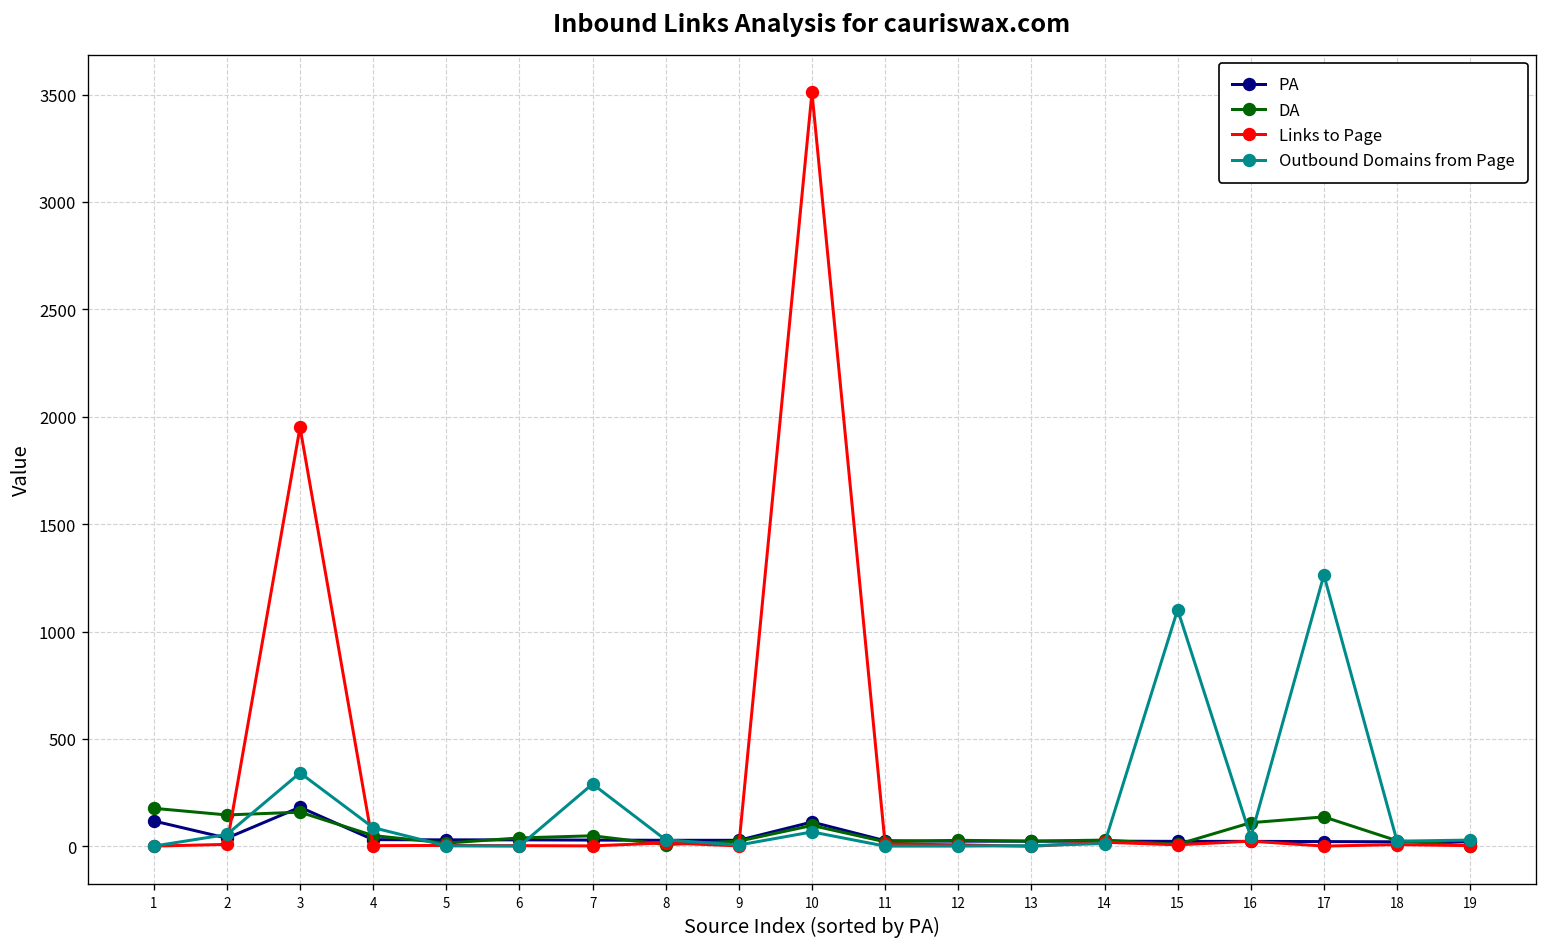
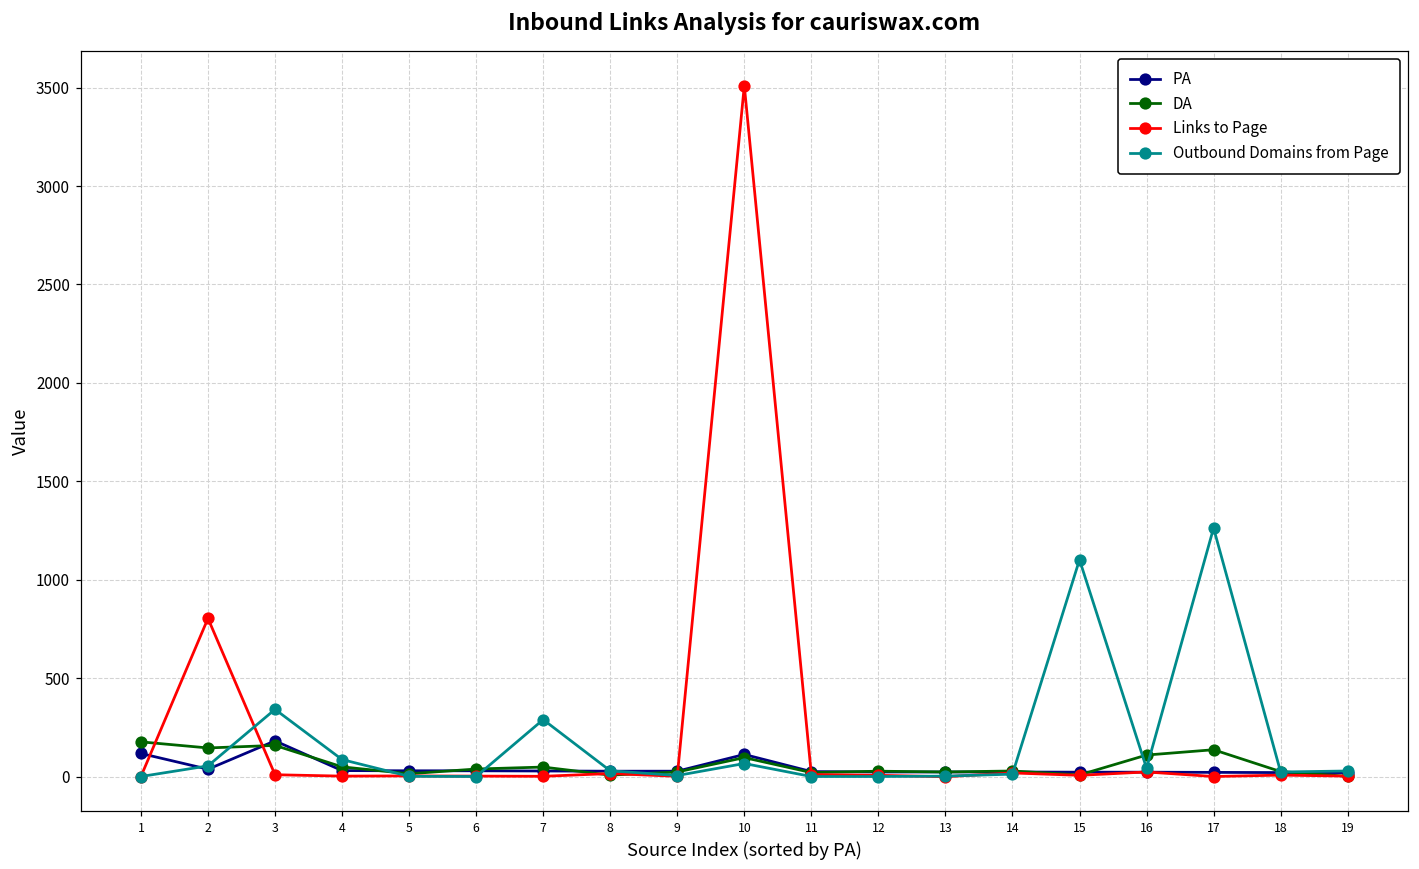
  {
    "PA": {
      "1": 120,
      "2": 40,
      "3": 180,
      "4": 30,
      "5": 30,
      "7": 30,
      "10": 110,
      "17": 20
    },
    "DA": {
      "1": 180,
      "2": 150,
      "3": 160,
      "4": 50,
      "7": 50,
      "10": 100,
      "16": 110,
      "17": 140
    },
    "Links to Page": {
-     "2": 10,
-     "3": 1950,
+     "2": 800,
+     "3": 10,
      "4": 0,
      "7": 0,
      "10": 3510,
      "17": 0
    },
    "Outbound Domains from Page": {
      "2": 60,
      "3": 340,
      "4": 90,
      "7": 290,
      "10": 70,
      "15": 1100,
      "16": 40,
      "17": 1260
    }
  }
